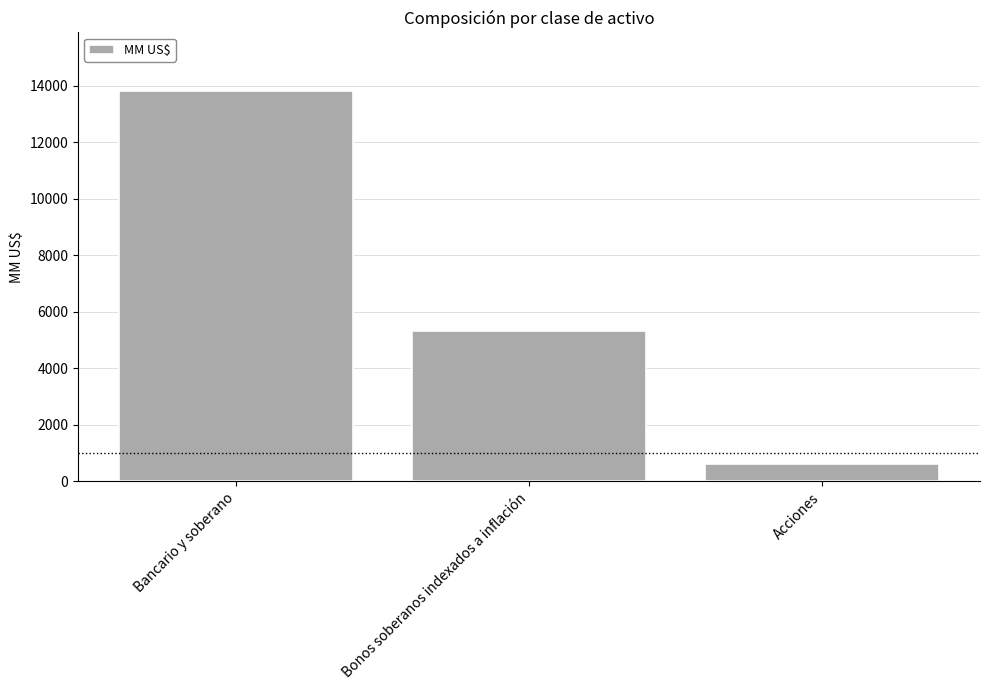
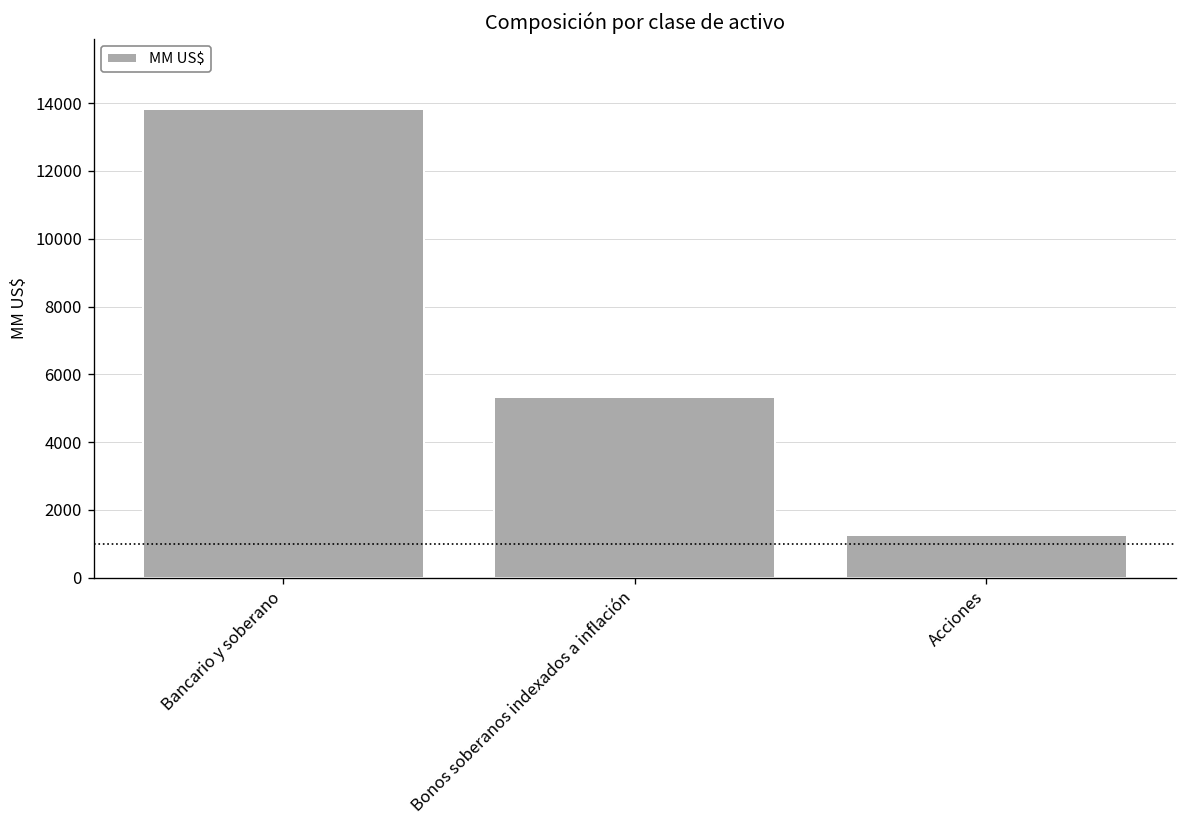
  {
    "Bancario y soberano": 13800,
    "Bonos soberanos indexados a inflación": 5300,
-   "Acciones": 600
+   "Acciones": 1300
  }
